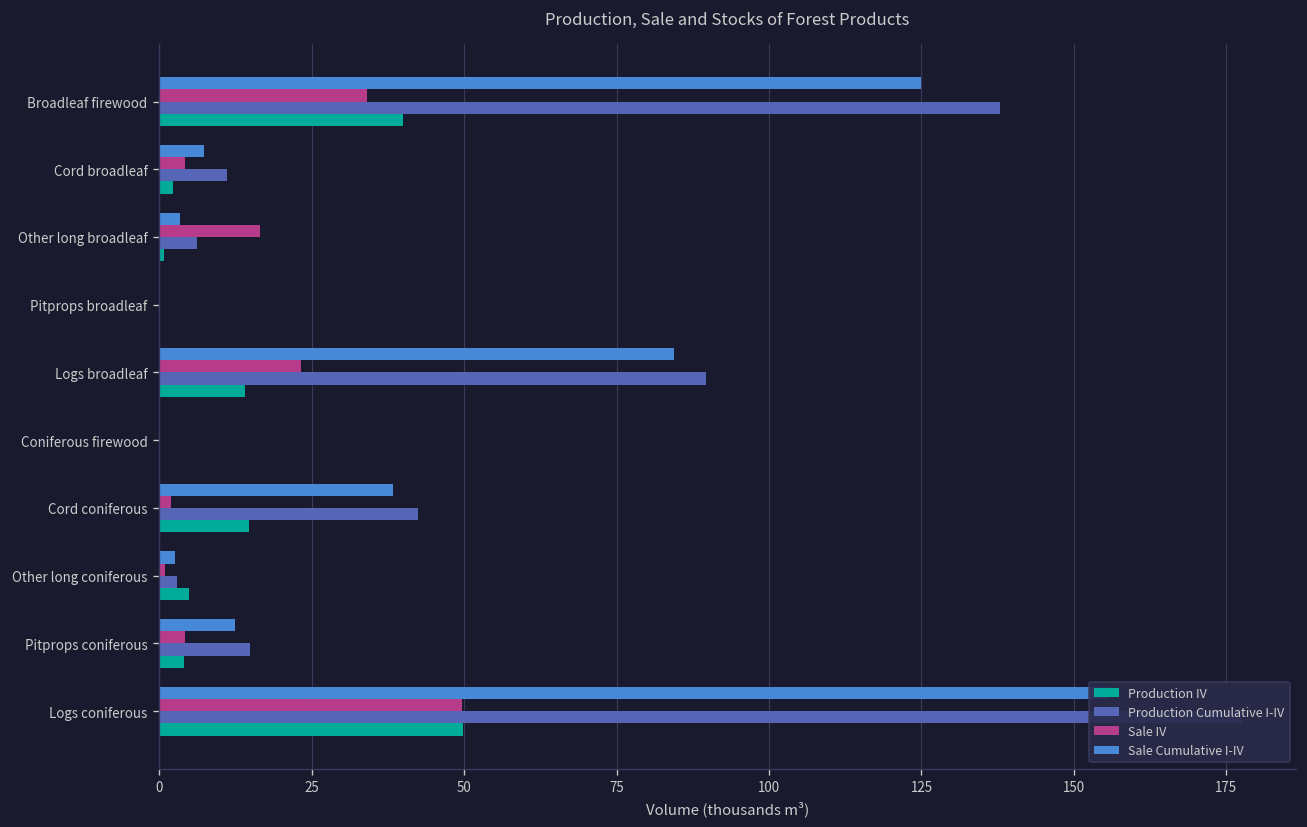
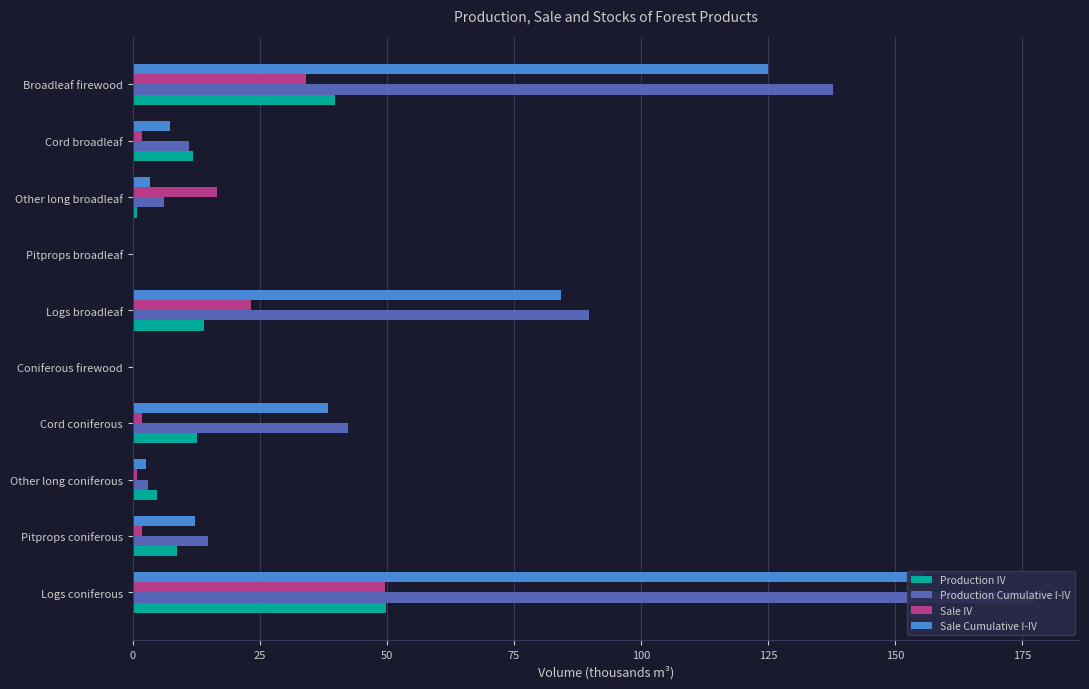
  {
    "Production IV": {
      "Broadleaf firewood": 40,
-     "Cord broadleaf": 2,
+     "Cord broadleaf": 12,
      "Other long broadleaf": 1,
      "Logs broadleaf": 14,
      "Coniferous firewood": 0,
-     "Cord coniferous": 15,
+     "Cord coniferous": 13,
      "Other long coniferous": 5,
-     "Pitprops coniferous": 4,
+     "Pitprops coniferous": 9,
      "Logs coniferous": 50
    },
    "Sale IV": {
      "Broadleaf firewood": 34,
-     "Cord broadleaf": 4,
+     "Cord broadleaf": 2,
      "Other long broadleaf": 17,
      "Logs broadleaf": 23,
      "Cord coniferous": 2,
      "Other long coniferous": 1,
-     "Pitprops coniferous": 4,
+     "Pitprops coniferous": 2,
      "Logs coniferous": 50
    }
  }
